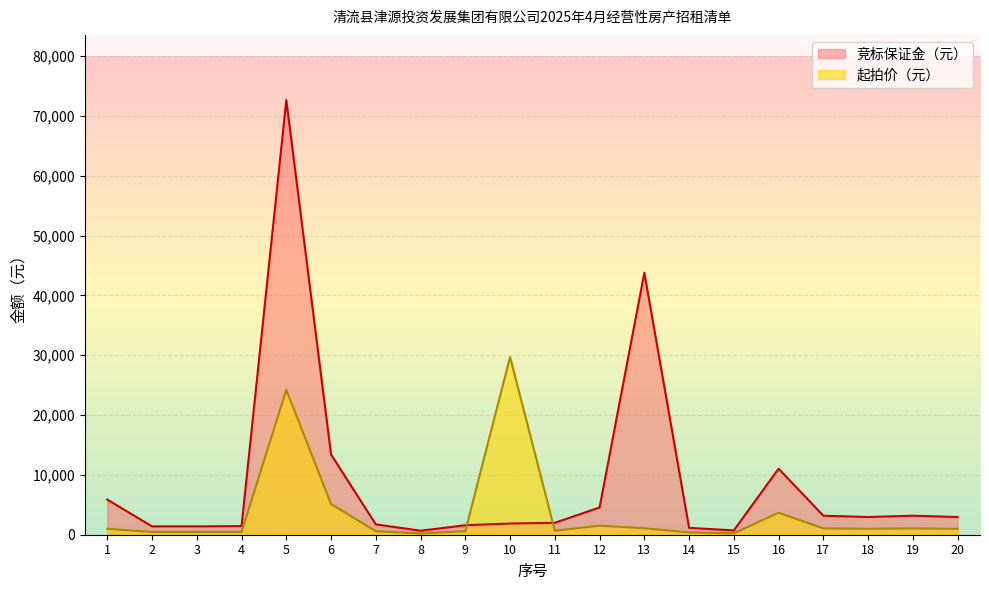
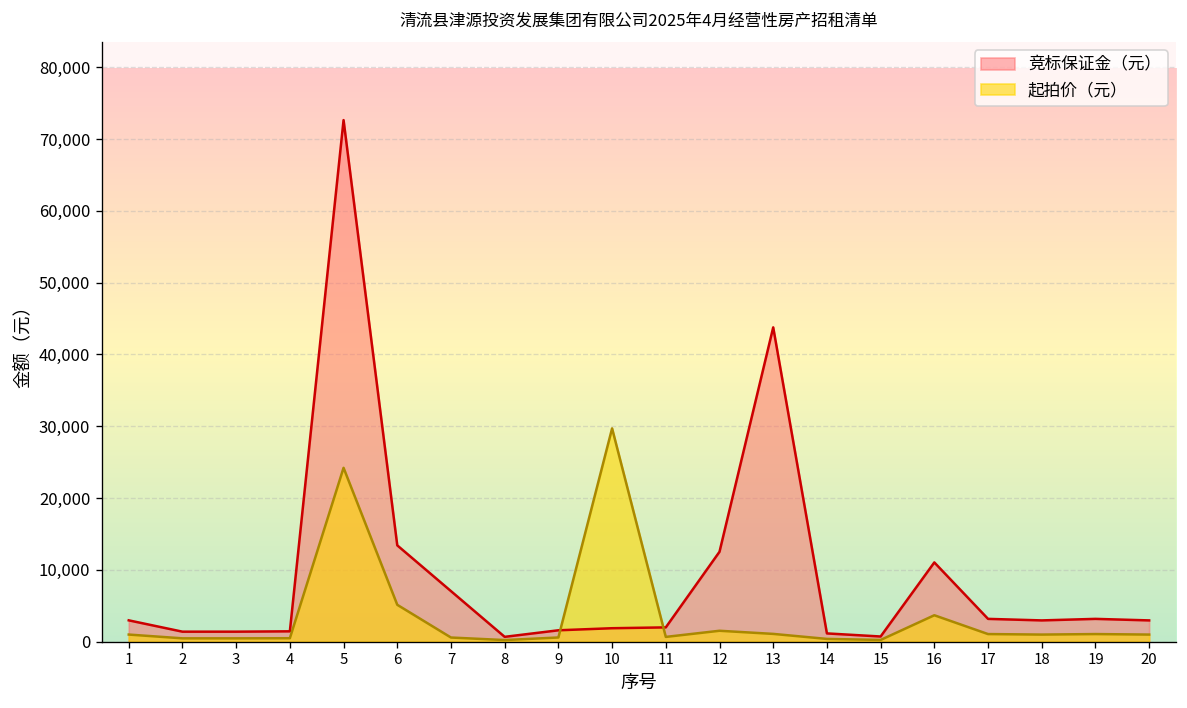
  {
    "竞标保证金（元）": {
-     "1": "6,000",
+     "1": "3,000",
      "2": "1,000",
      "3": "1,000",
      "4": "1,000",
      "5": "73,000",
      "6": "13,000",
-     "7": "2,000",
+     "7": "7,000",
      "8": "1,000",
      "9": "2,000",
      "10": "2,000",
      "11": "2,000",
-     "12": "5,000",
+     "12": "13,000",
      "13": "44,000",
      "14": "1,000",
      "15": "1,000",
      "16": "11,000",
      "17": "3,000",
      "18": "3,000",
      "19": "3,000",
      "20": "3,000"
    },
    "起拍价（元）": {
      "1": "1,000",
      "2": "0",
      "3": "0",
      "4": "0",
      "5": "24,000",
      "6": "5,000",
      "7": "1,000",
      "8": "0",
      "9": "1,000",
      "10": "30,000",
      "11": "1,000",
      "12": "2,000",
      "13": "1,000",
      "14": "0",
      "15": "0",
      "16": "4,000",
      "17": "1,000",
      "18": "1,000",
      "19": "1,000",
      "20": "1,000"
    }
  }
